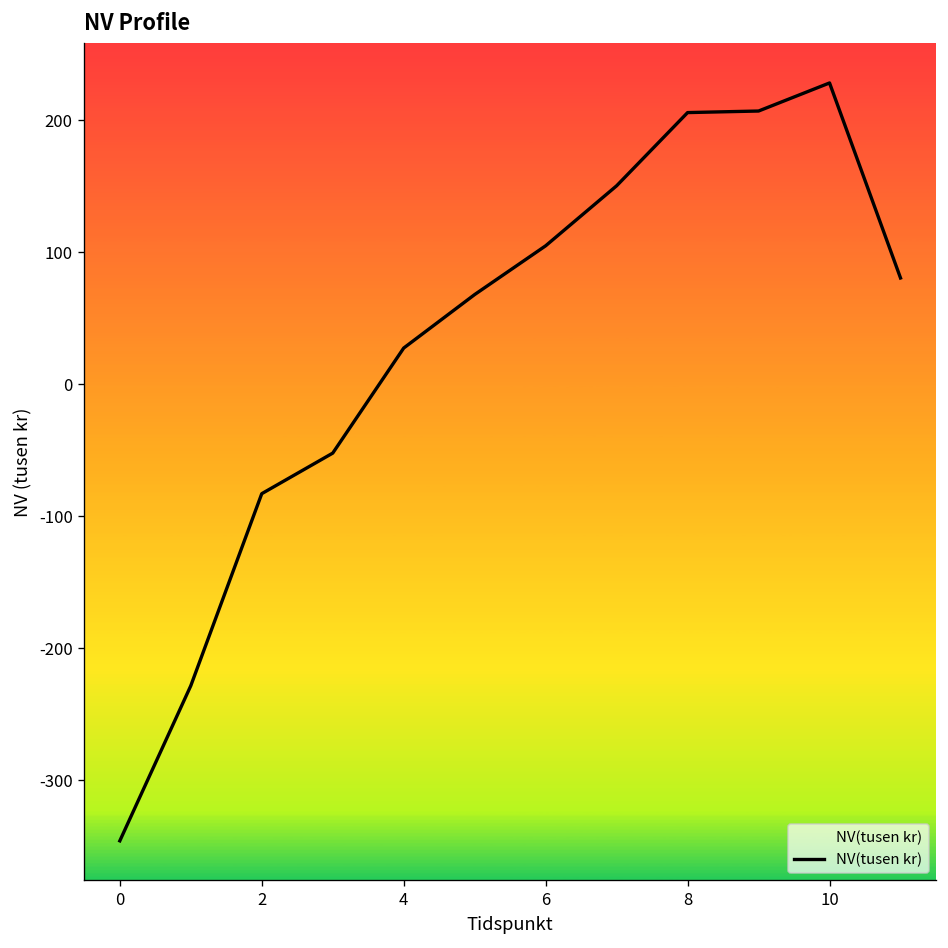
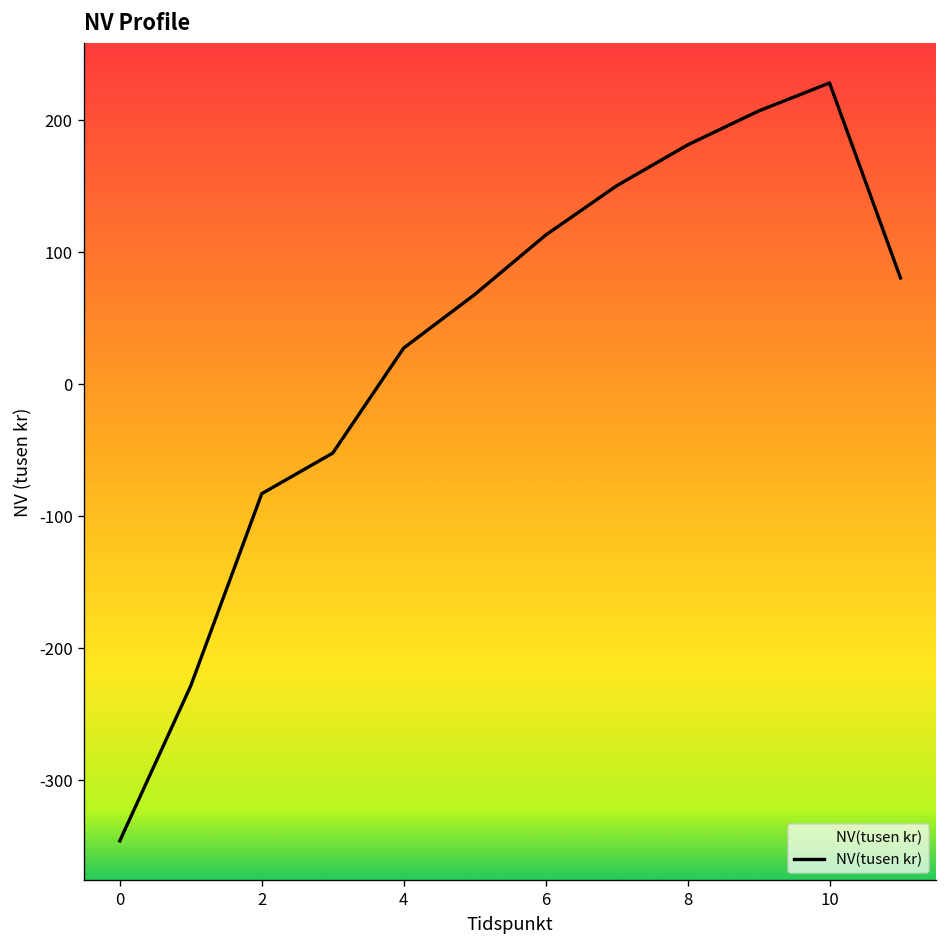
  {
    "0": -346,
    "2": -83,
    "4": 27,
-   "6": 105,
-   "8": 206,
+   "6": 113,
+   "8": 181,
    "10": 228
  }
